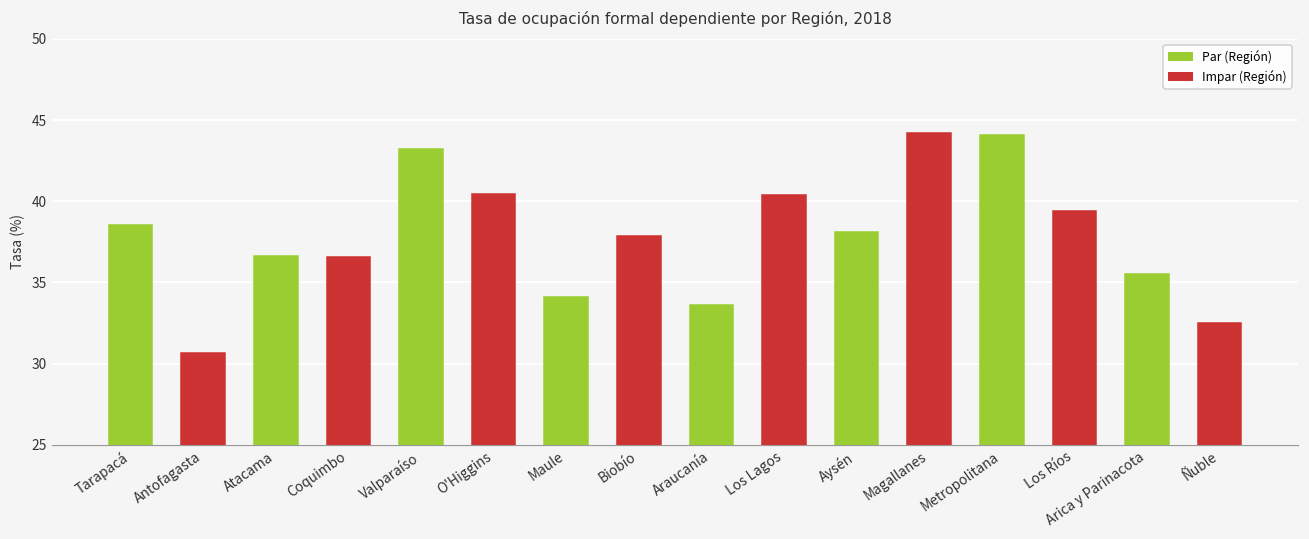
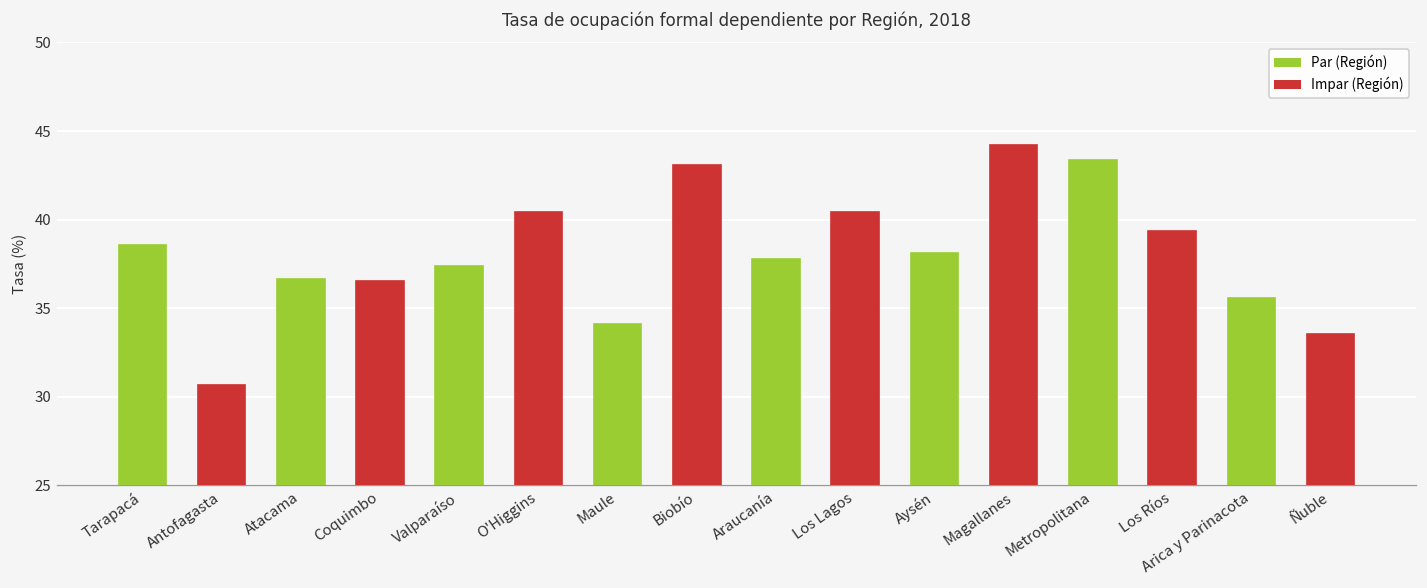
  {
    "Tarapacá": 38.6,
    "Antofagasta": 30.7,
    "Atacama": 36.6,
    "Coquimbo": 36.6,
-   "Valparaíso": 43.2,
+   "Valparaíso": 37.4,
    "O'Higgins": 40.4,
    "Maule": 34.1,
-   "Biobío": 37.9,
-   "Araucanía": 33.6,
+   "Biobío": 43.1,
+   "Araucanía": 37.8,
    "Los Lagos": 40.4,
    "Aysén": 38.1,
    "Magallanes": 44.2,
-   "Metropolitana": 44.1,
+   "Metropolitana": 43.4,
    "Los Ríos": 39.4,
    "Arica y Parinacota": 35.6,
-   "Ñuble": 32.5
+   "Ñuble": 33.5
  }
